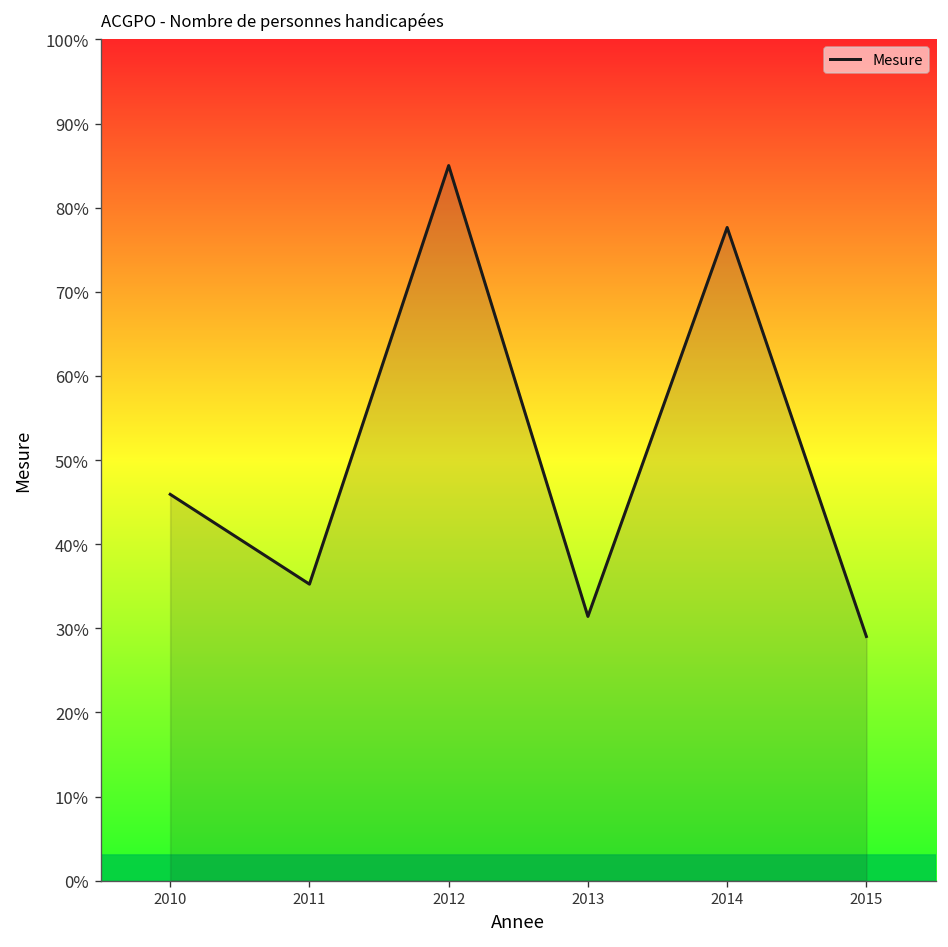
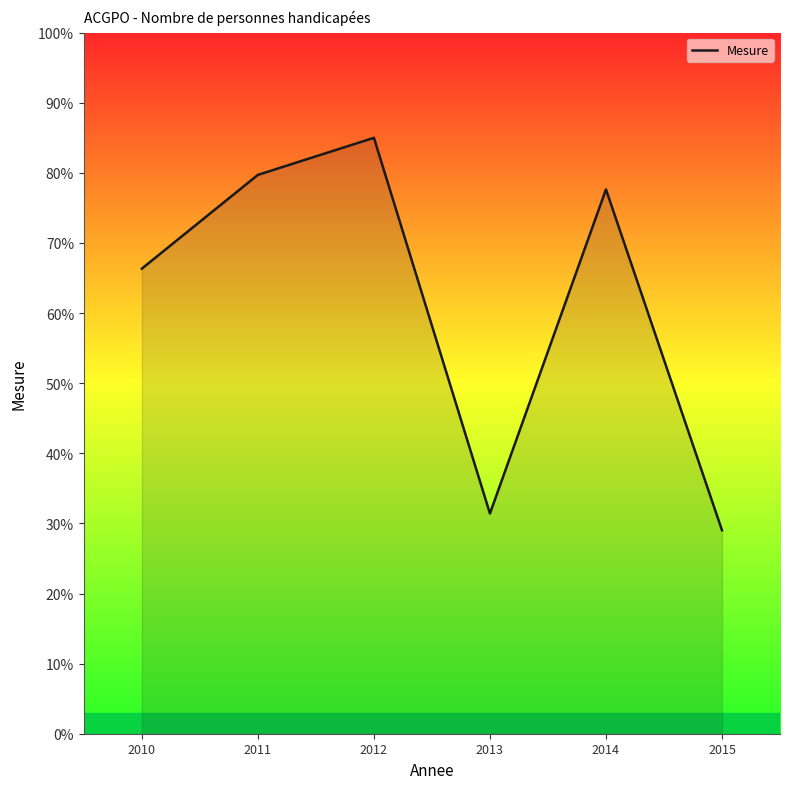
  {
-   "2010": "46%",
-   "2011": "35%",
+   "2010": "66%",
+   "2011": "80%",
    "2012": "85%",
    "2013": "31%",
    "2014": "78%",
    "2015": "29%"
  }
